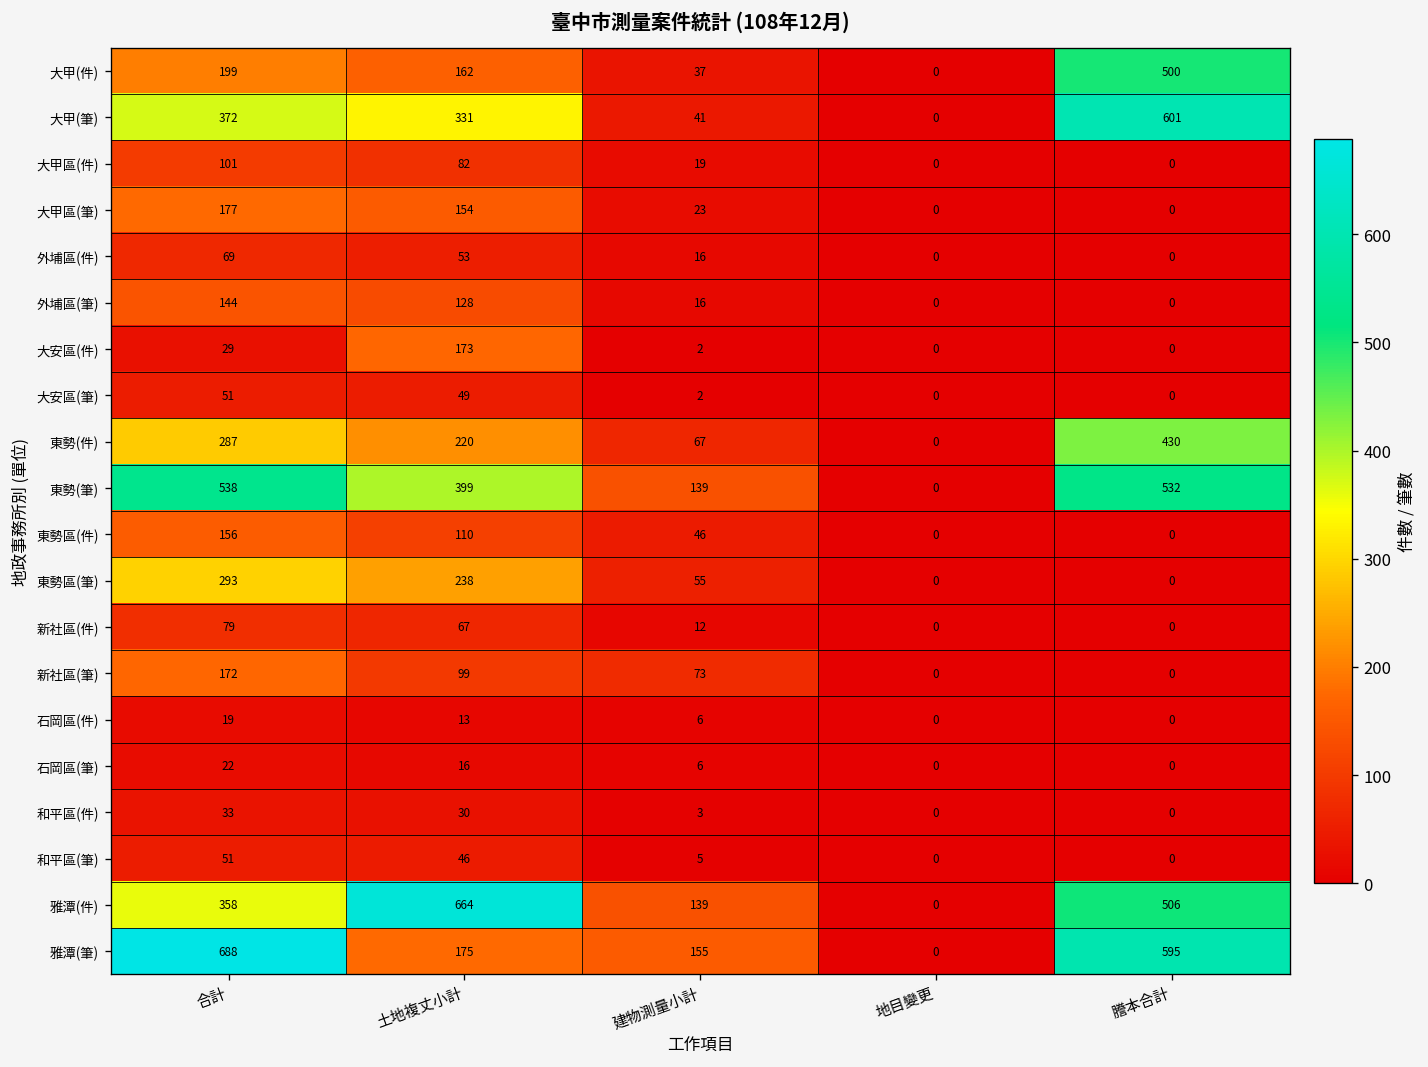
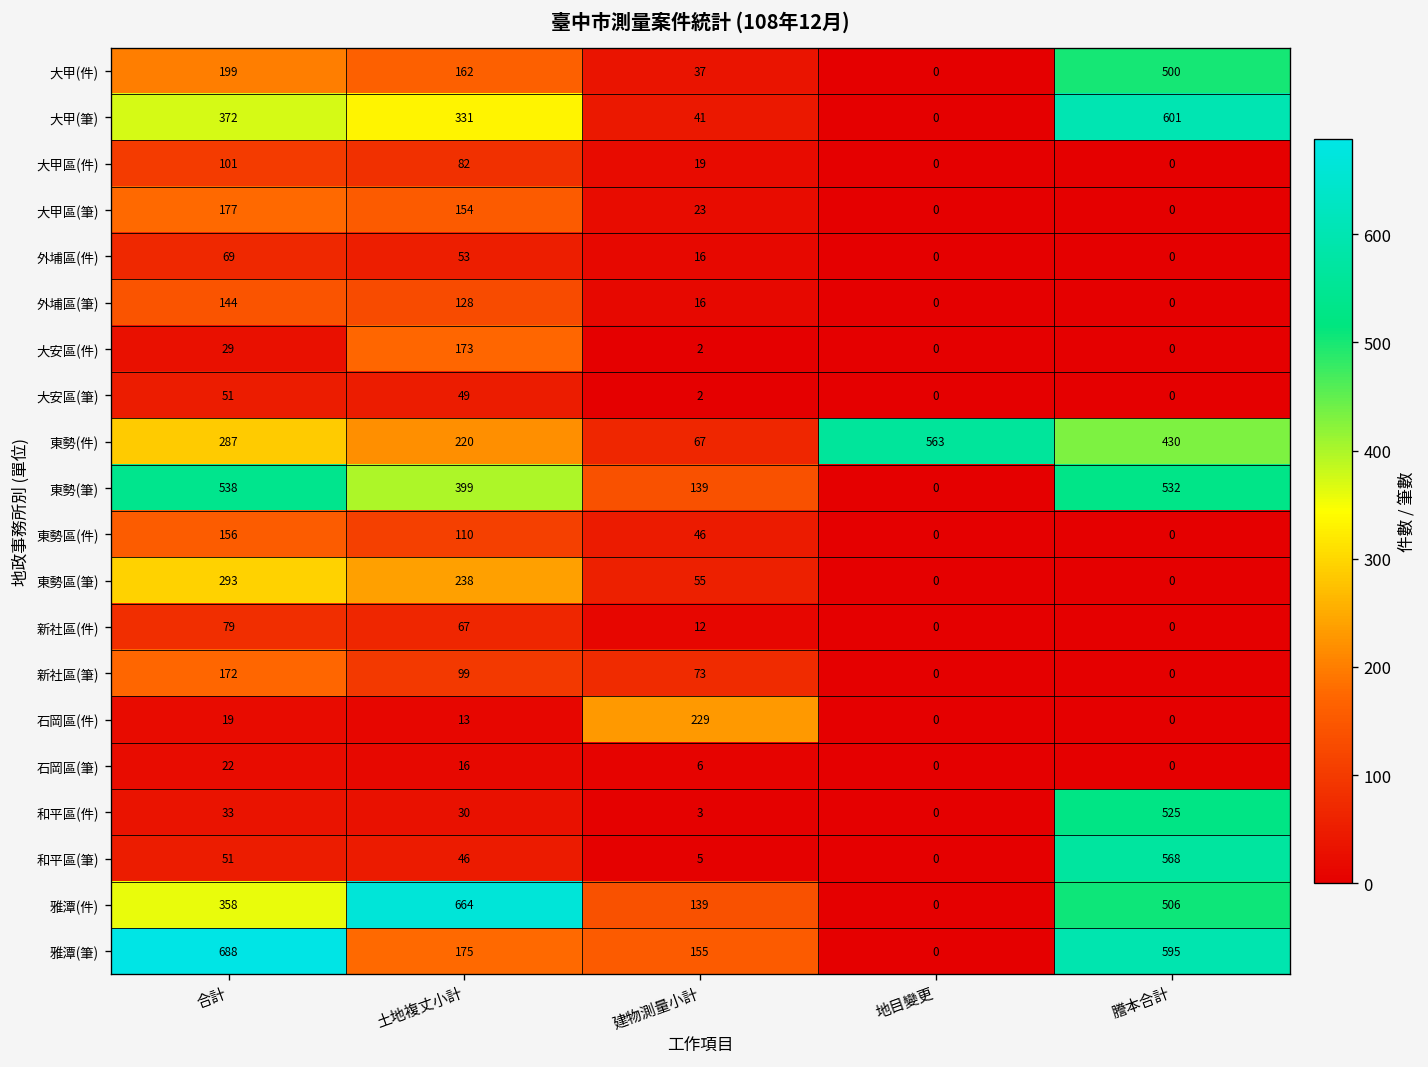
  {
    "大甲(件)": {
      "合計": 199,
      "土地複丈小計": 162,
      "建物測量小計": 37,
      "地目變更": 0,
      "謄本合計": 500
    },
    "大甲(筆)": {
      "合計": 372,
      "土地複丈小計": 331,
      "建物測量小計": 41,
      "地目變更": 0,
      "謄本合計": 601
    },
    "大甲區(件)": {
      "合計": 101,
      "土地複丈小計": 82,
      "建物測量小計": 19,
      "地目變更": 0,
      "謄本合計": 0
    },
    "大甲區(筆)": {
      "合計": 177,
      "土地複丈小計": 154,
      "建物測量小計": 23,
      "地目變更": 0,
      "謄本合計": 0
    },
    "外埔區(件)": {
      "合計": 69,
      "土地複丈小計": 53,
      "建物測量小計": 16,
      "地目變更": 0,
      "謄本合計": 0
    },
    "外埔區(筆)": {
      "合計": 144,
      "土地複丈小計": 128,
      "建物測量小計": 16,
      "地目變更": 0,
      "謄本合計": 0
    },
    "大安區(件)": {
      "合計": 29,
      "土地複丈小計": 173,
      "建物測量小計": 2,
      "地目變更": 0,
      "謄本合計": 0
    },
    "大安區(筆)": {
      "合計": 51,
      "土地複丈小計": 49,
      "建物測量小計": 2,
      "地目變更": 0,
      "謄本合計": 0
    },
    "東勢(件)": {
      "合計": 287,
      "土地複丈小計": 220,
      "建物測量小計": 67,
-     "地目變更": 0,
+     "地目變更": 563,
      "謄本合計": 430
    },
    "東勢(筆)": {
      "合計": 538,
      "土地複丈小計": 399,
      "建物測量小計": 139,
      "地目變更": 0,
      "謄本合計": 532
    },
    "東勢區(件)": {
      "合計": 156,
      "土地複丈小計": 110,
      "建物測量小計": 46,
      "地目變更": 0,
      "謄本合計": 0
    },
    "東勢區(筆)": {
      "合計": 293,
      "土地複丈小計": 238,
      "建物測量小計": 55,
      "地目變更": 0,
      "謄本合計": 0
    },
    "新社區(件)": {
      "合計": 79,
      "土地複丈小計": 67,
      "建物測量小計": 12,
      "地目變更": 0,
      "謄本合計": 0
    },
    "新社區(筆)": {
      "合計": 172,
      "土地複丈小計": 99,
      "建物測量小計": 73,
      "地目變更": 0,
      "謄本合計": 0
    },
    "石岡區(件)": {
      "合計": 19,
      "土地複丈小計": 13,
-     "建物測量小計": 6,
+     "建物測量小計": 229,
      "地目變更": 0,
      "謄本合計": 0
    },
    "石岡區(筆)": {
      "合計": 22,
      "土地複丈小計": 16,
      "建物測量小計": 6,
      "地目變更": 0,
      "謄本合計": 0
    },
    "和平區(件)": {
      "合計": 33,
      "土地複丈小計": 30,
      "建物測量小計": 3,
      "地目變更": 0,
-     "謄本合計": 0
+     "謄本合計": 525
    },
    "和平區(筆)": {
      "合計": 51,
      "土地複丈小計": 46,
      "建物測量小計": 5,
      "地目變更": 0,
-     "謄本合計": 0
+     "謄本合計": 568
    },
    "雅潭(件)": {
      "合計": 358,
      "土地複丈小計": 664,
      "建物測量小計": 139,
      "地目變更": 0,
      "謄本合計": 506
    },
    "雅潭(筆)": {
      "合計": 688,
      "土地複丈小計": 175,
      "建物測量小計": 155,
      "地目變更": 0,
      "謄本合計": 595
    }
  }
